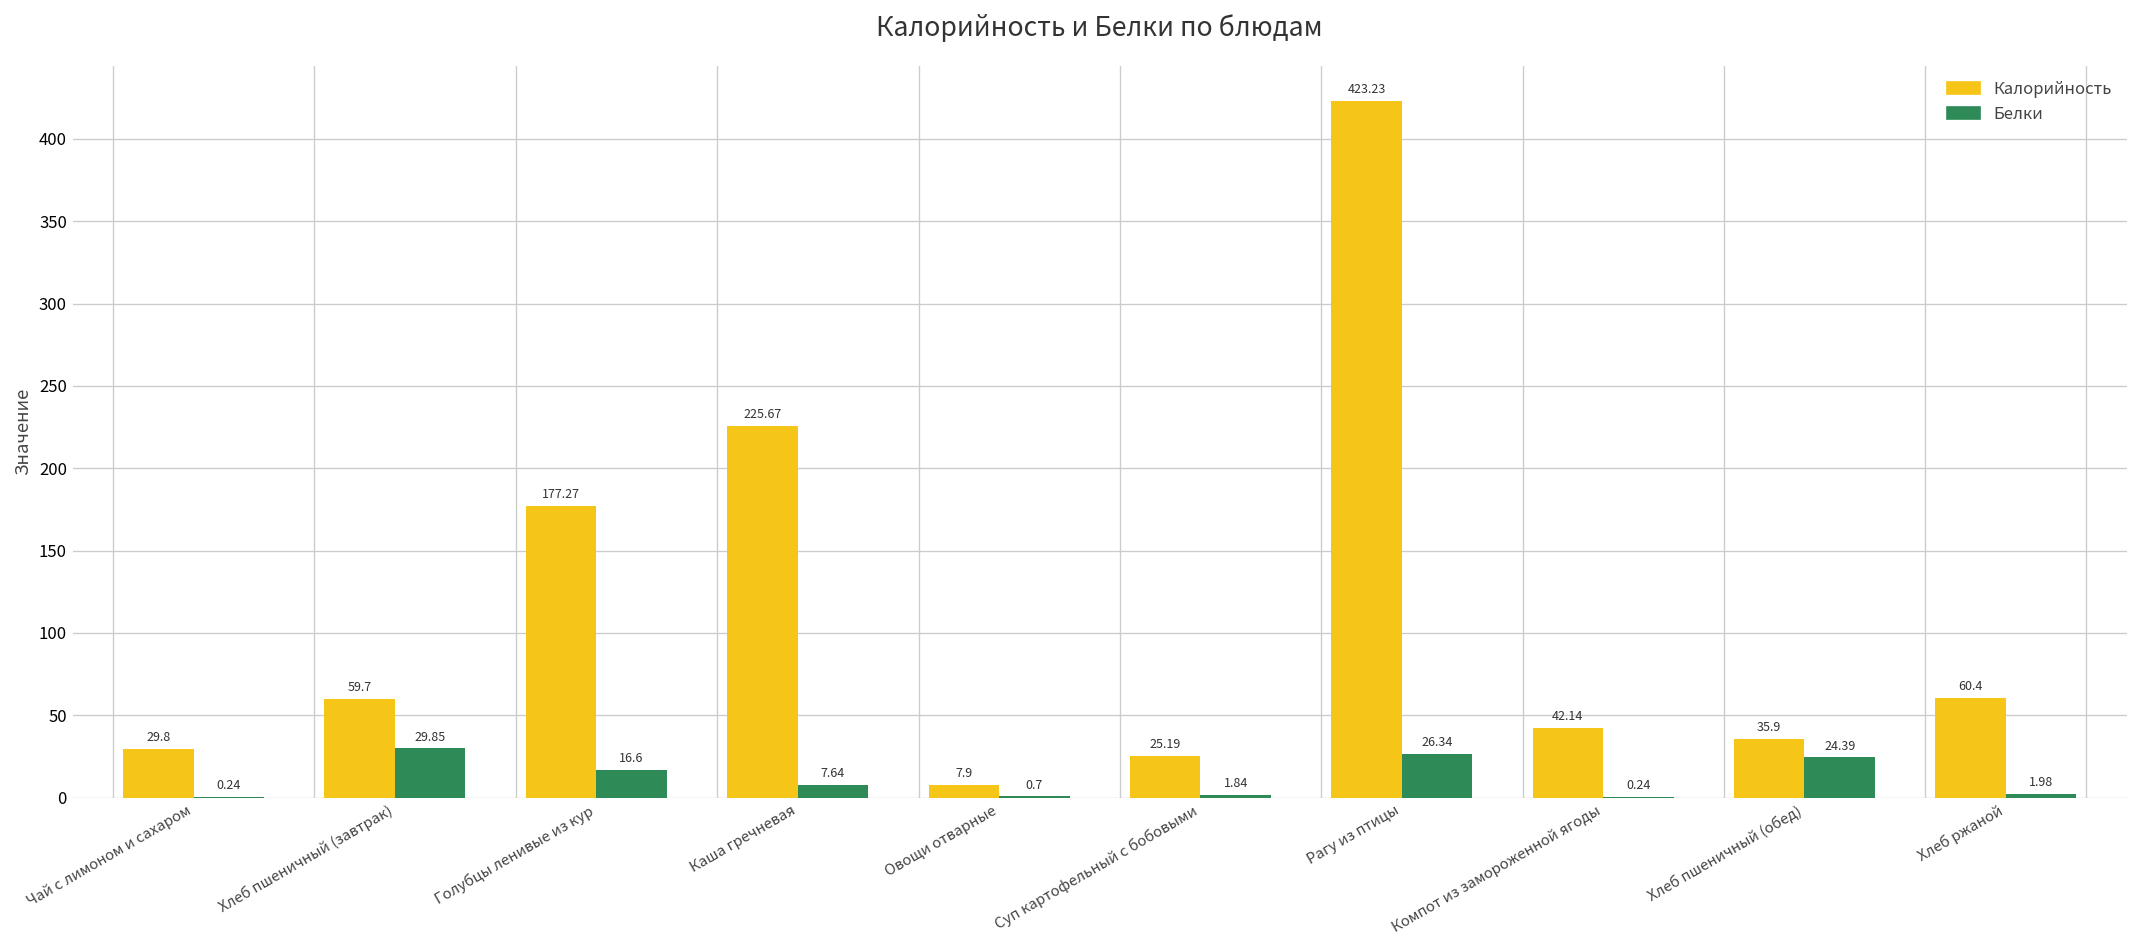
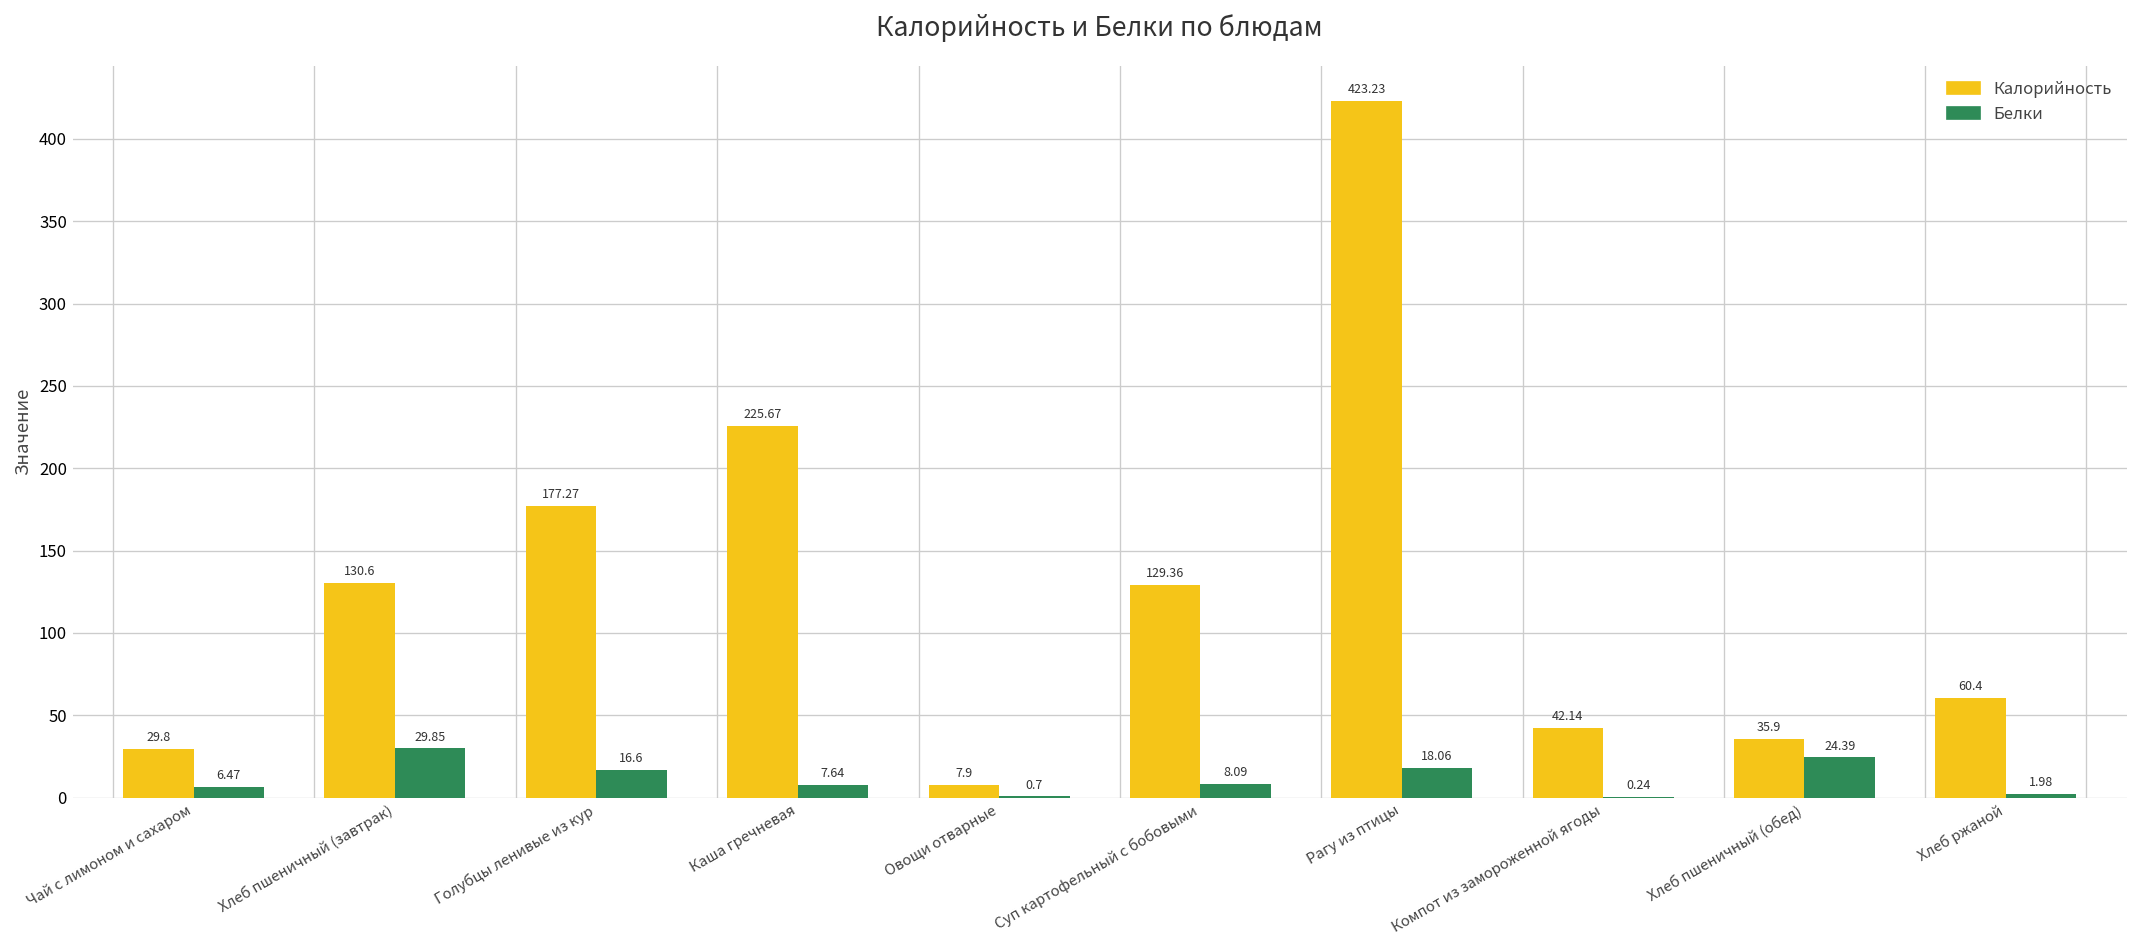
  {
    "Калорийность": {
      "Чай с лимоном и сахаром": 29.8,
-     "Хлеб пшеничный (завтрак)": 59.7,
+     "Хлеб пшеничный (завтрак)": 130.6,
      "Голубцы ленивые из кур": 177.27,
      "Каша гречневая": 225.67,
      "Овощи отварные": 7.9,
-     "Суп картофельный с бобовыми": 25.19,
+     "Суп картофельный с бобовыми": 129.36,
      "Рагу из птицы": 423.23,
      "Компот из замороженной ягоды": 42.14,
      "Хлеб пшеничный (обед)": 35.9,
      "Хлеб ржаной": 60.4
    },
    "Белки": {
-     "Чай с лимоном и сахаром": 0.24,
+     "Чай с лимоном и сахаром": 6.47,
      "Хлеб пшеничный (завтрак)": 29.85,
      "Голубцы ленивые из кур": 16.6,
      "Каша гречневая": 7.64,
      "Овощи отварные": 0.7,
-     "Суп картофельный с бобовыми": 1.84,
-     "Рагу из птицы": 26.34,
+     "Суп картофельный с бобовыми": 8.09,
+     "Рагу из птицы": 18.06,
      "Компот из замороженной ягоды": 0.24,
      "Хлеб пшеничный (обед)": 24.39,
      "Хлеб ржаной": 1.98
    }
  }
